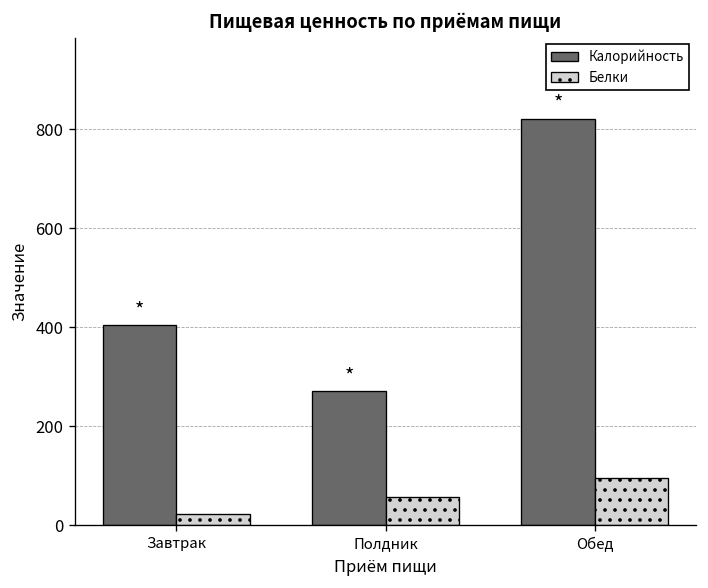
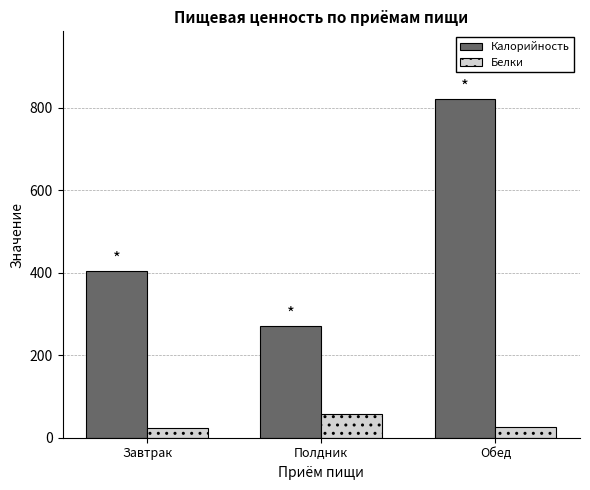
  {
    "Калорийность": {
      "Завтрак": 400,
      "Полдник": 270,
      "Обед": 820
    },
    "Белки": {
      "Завтрак": 20,
      "Полдник": 60,
-     "Обед": 100
+     "Обед": 30
    }
  }
